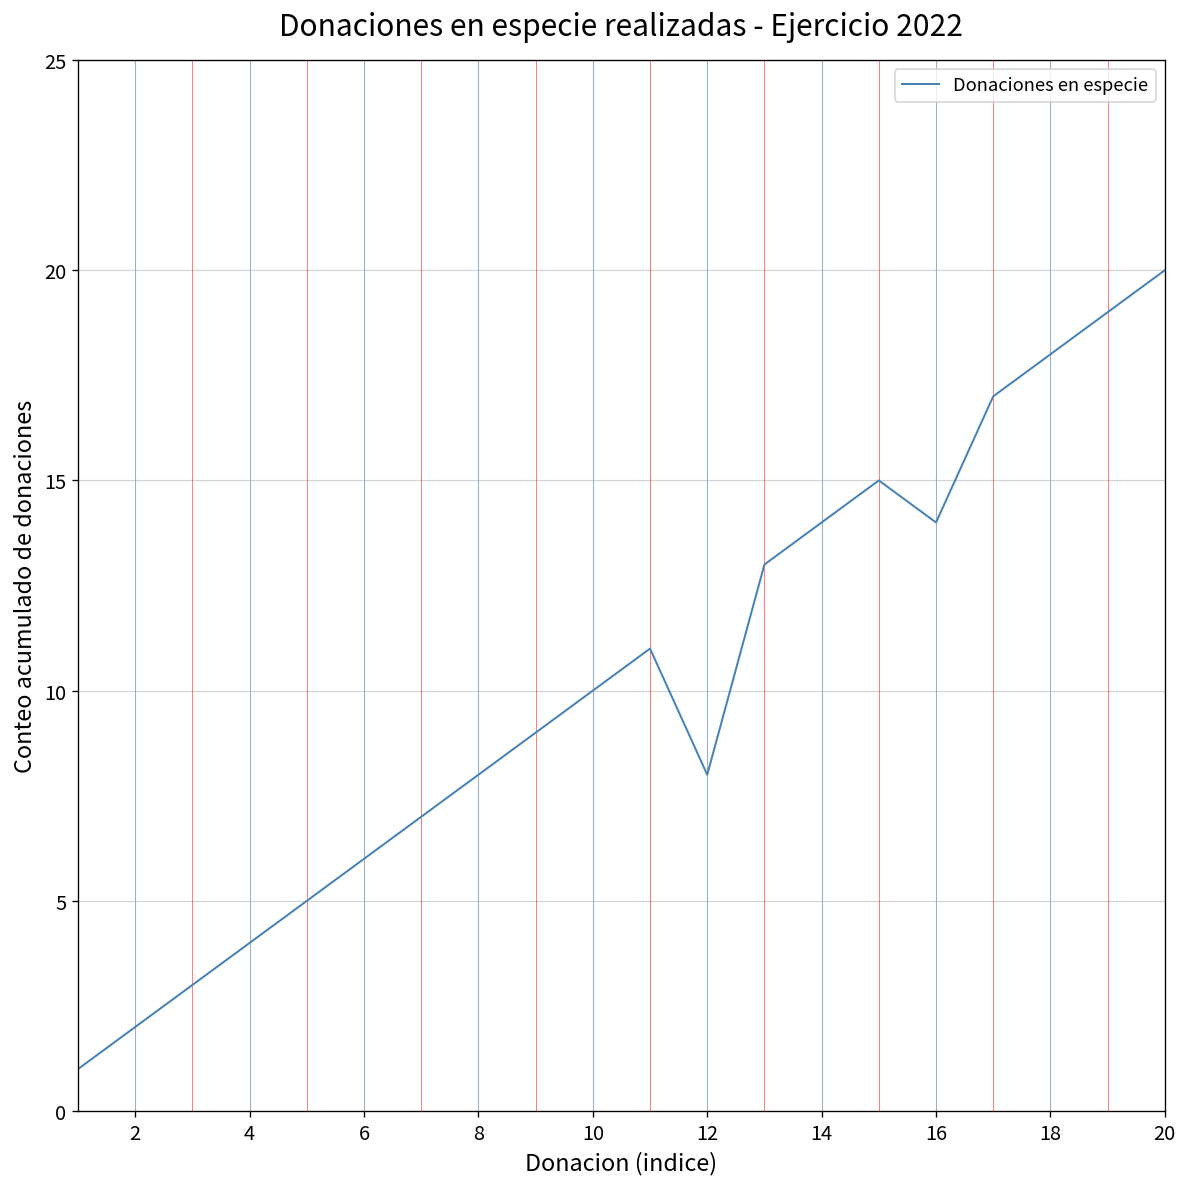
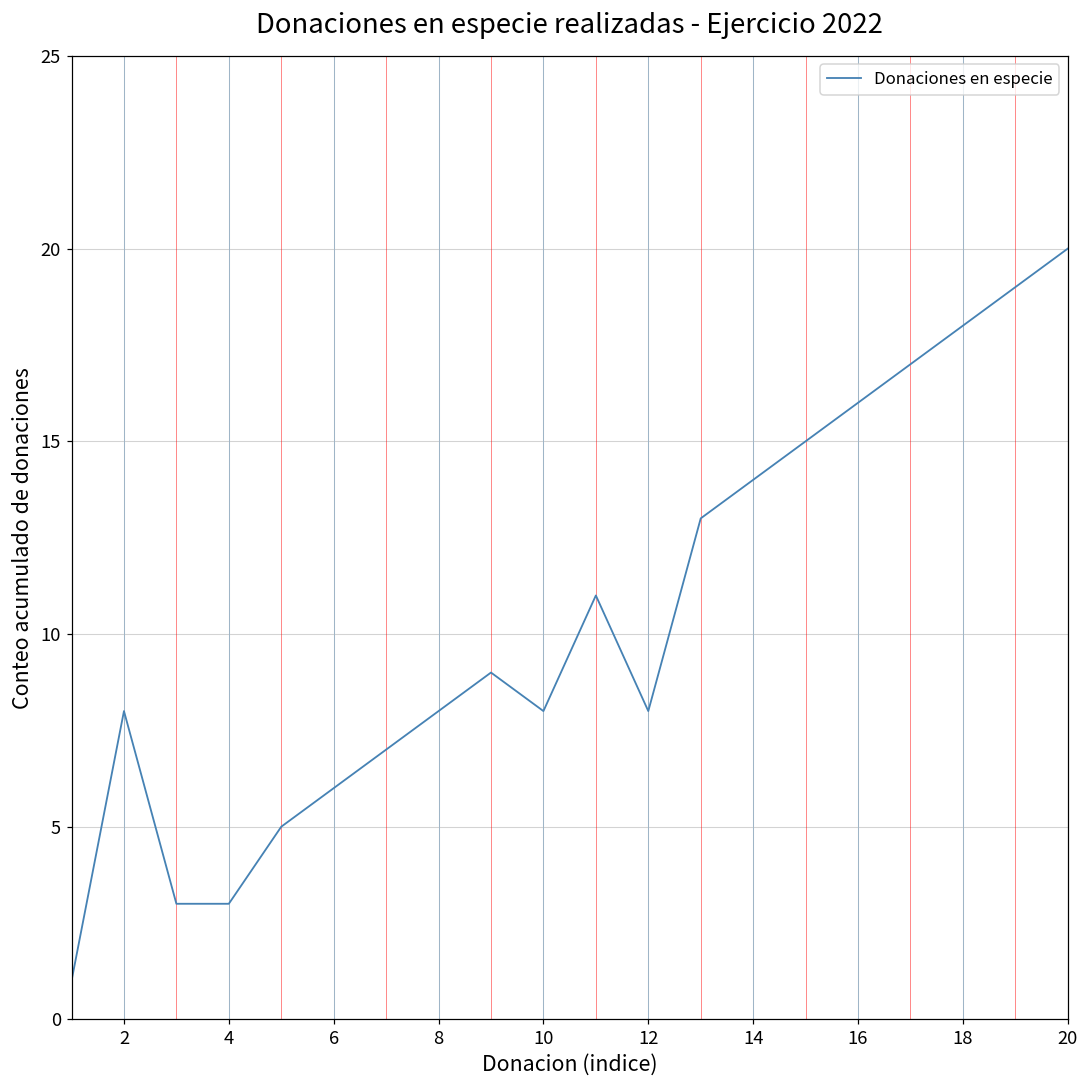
  {
-   "2": 2,
-   "4": 4,
+   "2": 8,
+   "4": 3,
    "6": 6,
    "8": 8,
-   "10": 10,
+   "10": 8,
    "12": 8,
    "14": 14,
-   "16": 14,
+   "16": 16,
    "18": 18,
    "20": 20
  }
